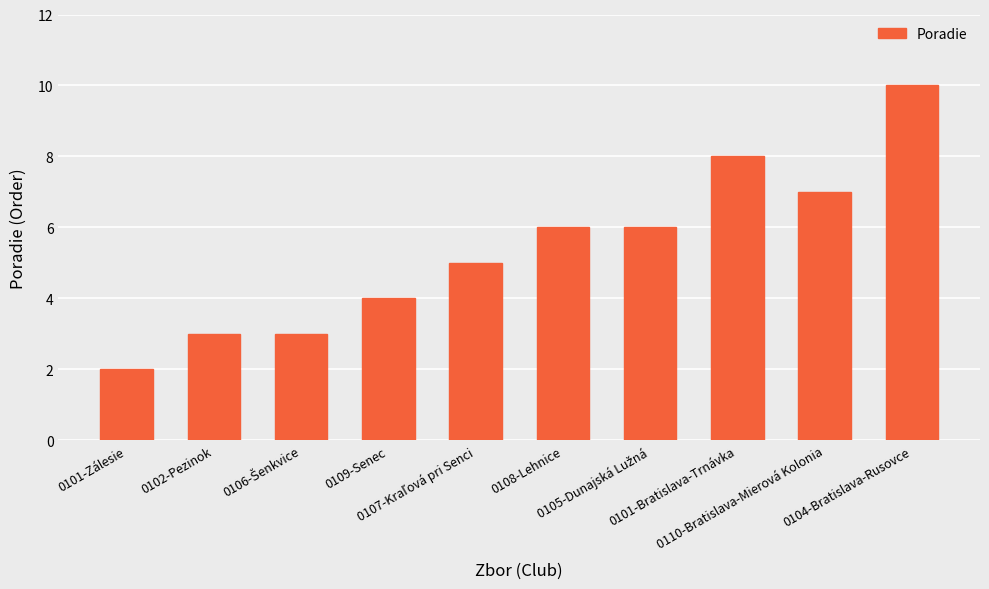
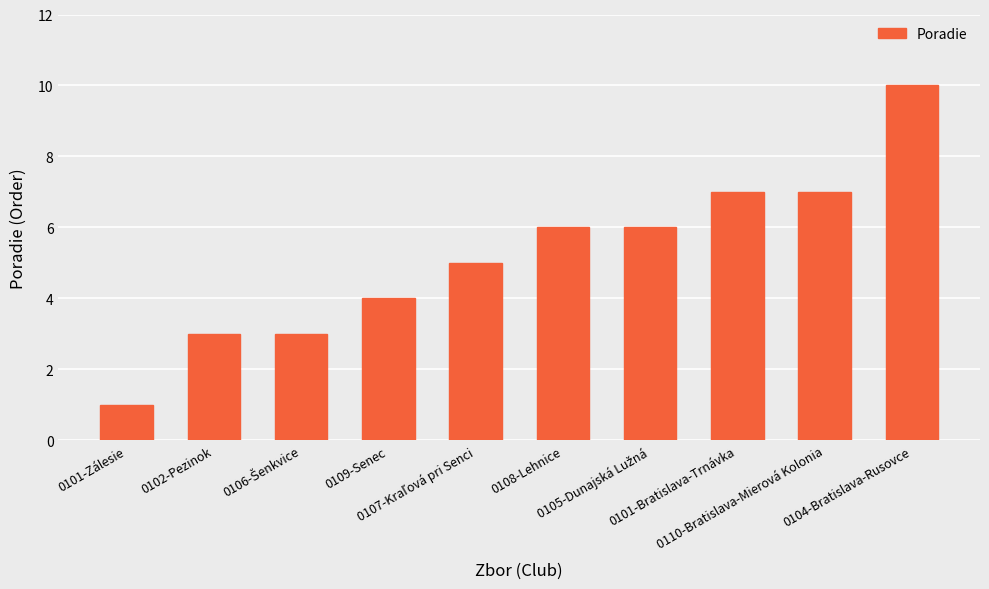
  {
-   "0101-Zálesie": 2,
+   "0101-Zálesie": 1,
    "0102-Pezinok": 3,
    "0106-Šenkvice": 3,
    "0109-Senec": 4,
    "0107-Kraľová pri Senci": 5,
    "0108-Lehnice": 6,
    "0105-Dunajská Lužná": 6,
-   "0101-Bratislava-Trnávka": 8,
+   "0101-Bratislava-Trnávka": 7,
    "0110-Bratislava-Mierová Kolonia": 7,
    "0104-Bratislava-Rusovce": 10
  }
